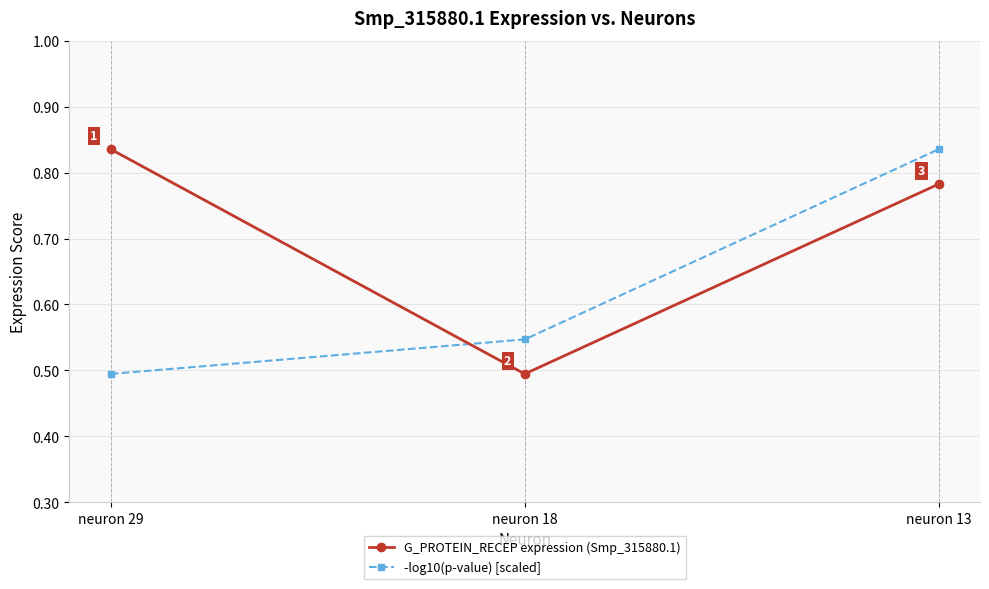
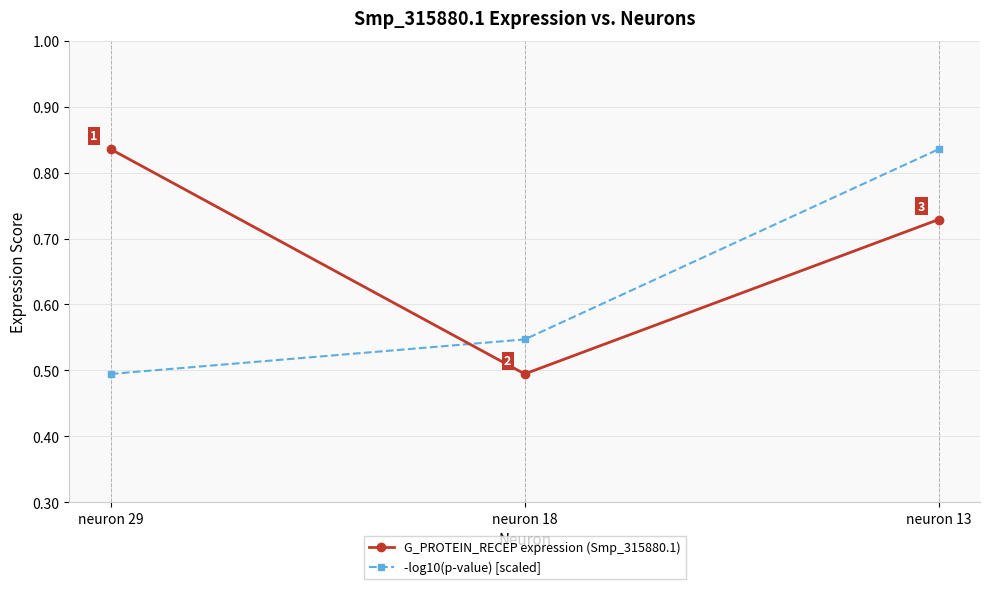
  {
    "G_PROTEIN_RECEP expression (Smp_315880.1)": {
-     "neuron 13": 0.78
+     "neuron 13": 0.73
    },
    "-log10(p-value) [scaled]": {
      "neuron 29": 0.49,
      "neuron 18": 0.55,
      "neuron 13": 0.84
    }
  }
